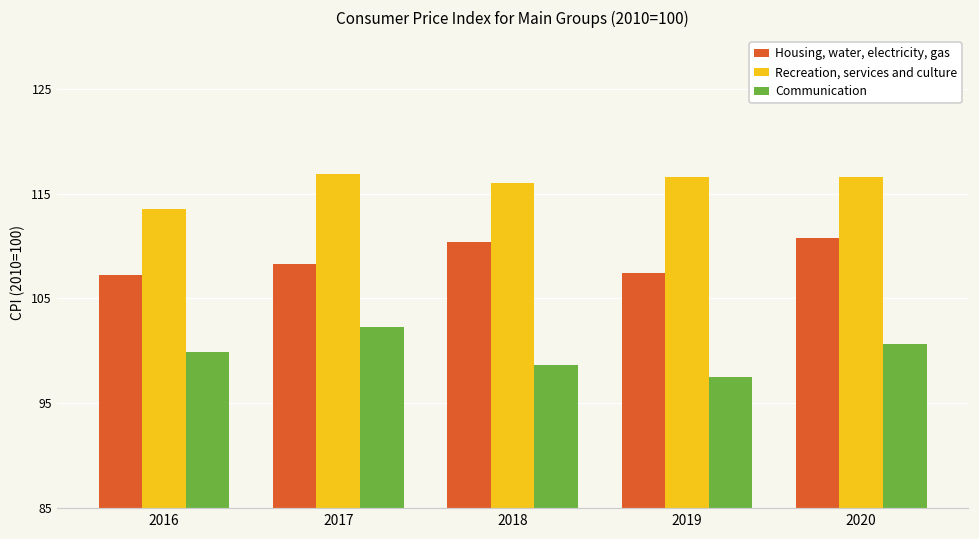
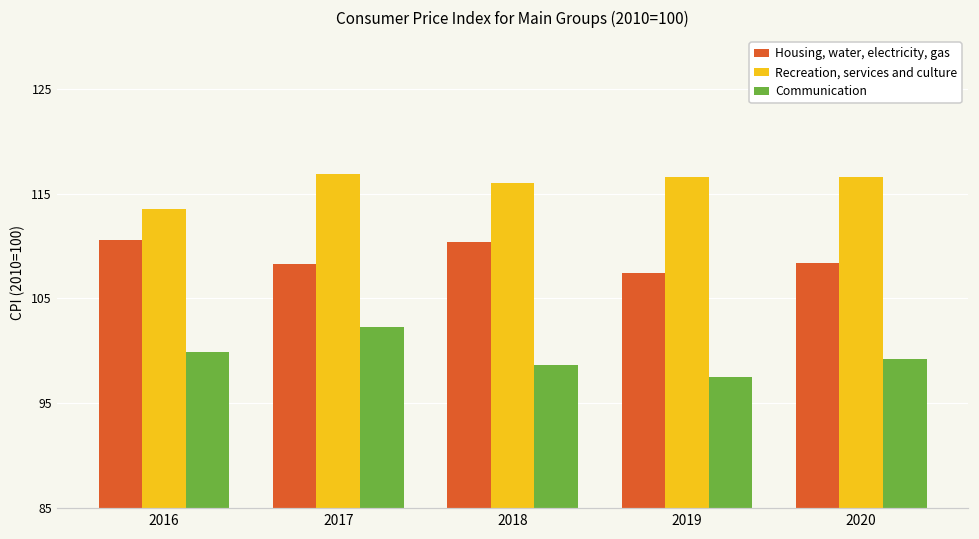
  {
    "Housing, water, electricity, gas": {
-     "2016": 107,
+     "2016": 111,
      "2017": 108,
      "2018": 110,
      "2019": 107,
-     "2020": 111
+     "2020": 108
    },
    "Recreation, services and culture": {
      "2016": 114,
      "2017": 117,
      "2018": 116,
      "2019": 117,
      "2020": 117
    },
    "Communication": {
      "2016": 100,
      "2017": 102,
      "2018": 99,
      "2019": 98,
-     "2020": 101
+     "2020": 99
    }
  }
